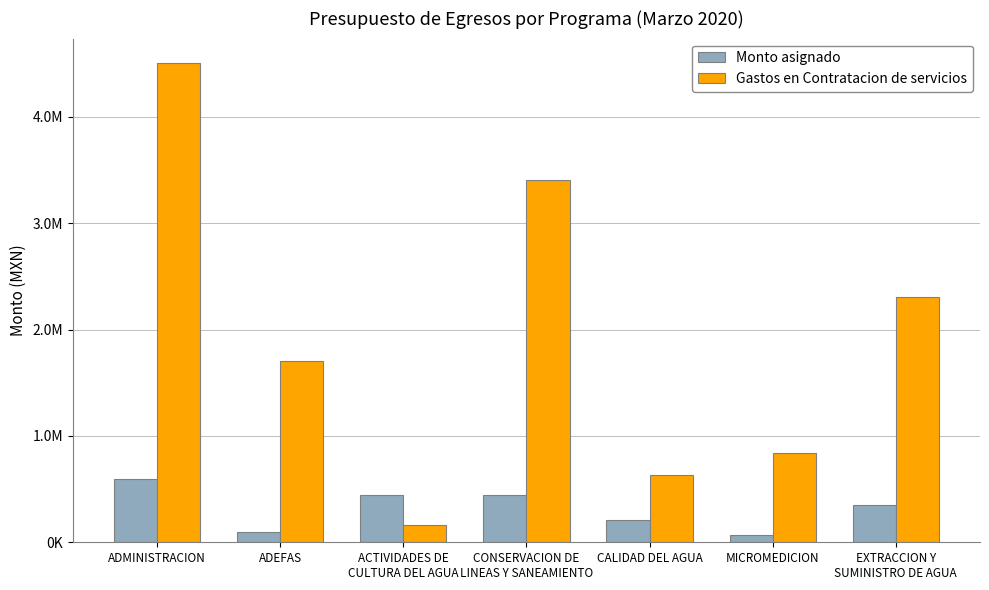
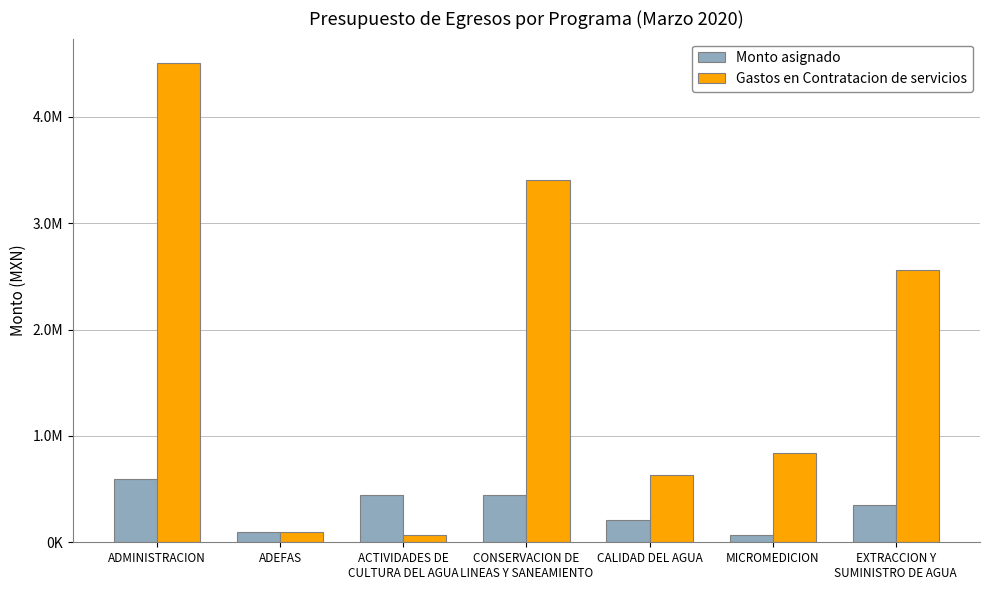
  {
    "Monto asignado": {
      "ADMINISTRACION": 590000,
      "ADEFAS": 100000,
      "ACTIVIDADES DE CULTURA DEL AGUA": 440000,
      "CONSERVACION DE LINEAS Y SANEAMIENTO": 440000,
      "CALIDAD DEL AGUA": 210000,
      "MICROMEDICION": 70000,
      "EXTRACCION Y SUMINISTRO DE AGUA": 350000
    },
    "Gastos en Contratacion de servicios": {
      "ADMINISTRACION": 4510000,
-     "ADEFAS": 1710000,
-     "ACTIVIDADES DE CULTURA DEL AGUA": 160000,
+     "ADEFAS": 100000,
+     "ACTIVIDADES DE CULTURA DEL AGUA": 70000,
      "CONSERVACION DE LINEAS Y SANEAMIENTO": 3410000,
      "CALIDAD DEL AGUA": 630000,
      "MICROMEDICION": 840000,
-     "EXTRACCION Y SUMINISTRO DE AGUA": 2310000
+     "EXTRACCION Y SUMINISTRO DE AGUA": 2560000
    }
  }
